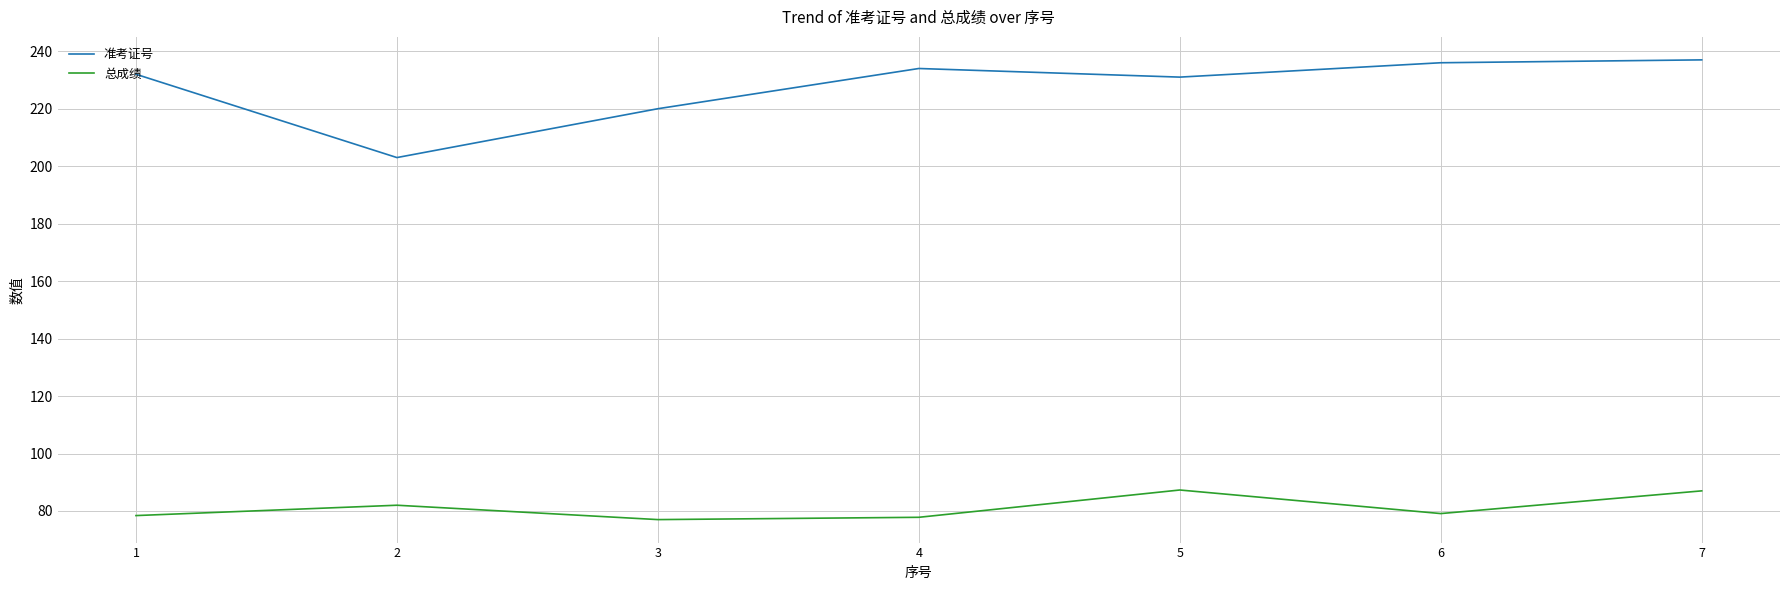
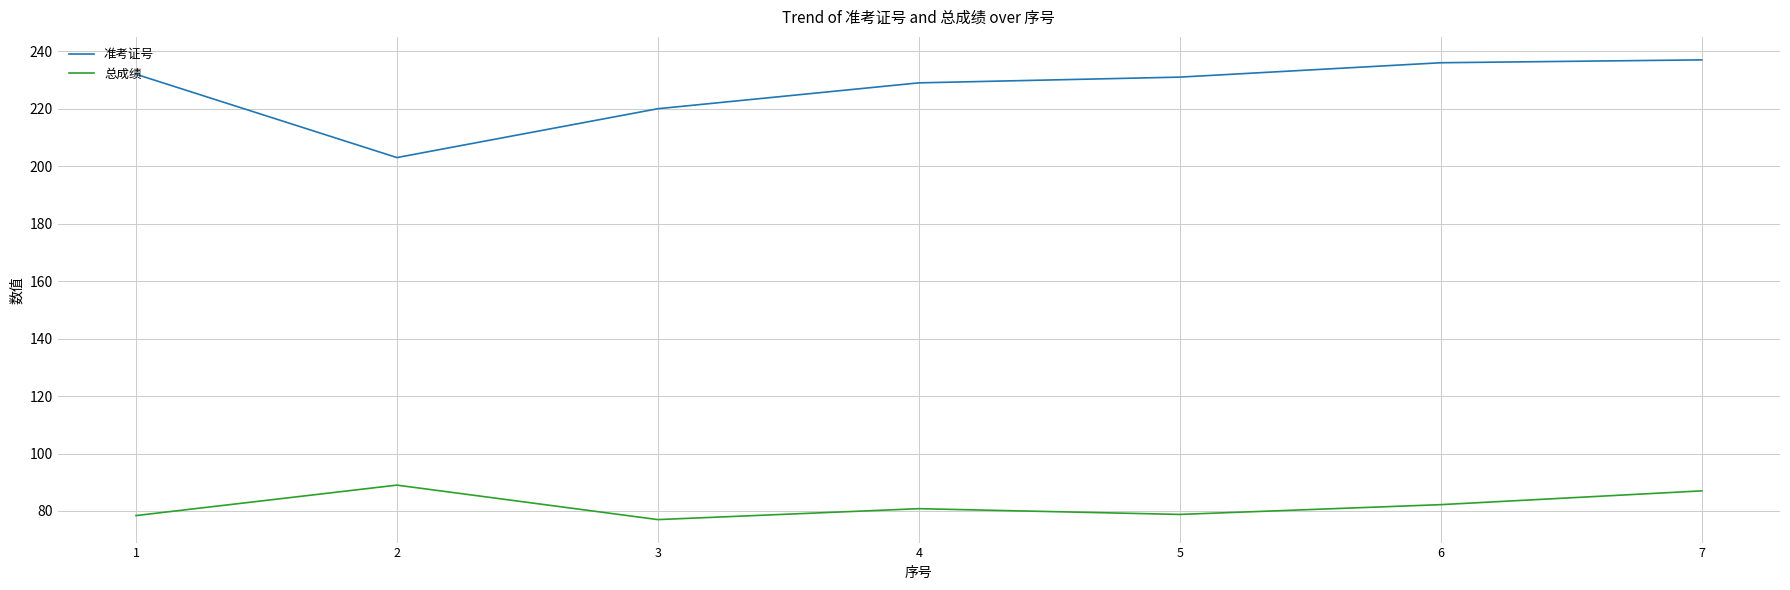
  {
    "准考证号": {
      "1": 232,
      "2": 203,
      "3": 220,
-     "4": 234,
+     "4": 229,
      "5": 231,
      "6": 236,
      "7": 237
    },
    "总成绩": {
      "1": 78,
-     "2": 82,
+     "2": 89,
      "3": 77,
-     "4": 78,
-     "5": 87,
-     "6": 79,
+     "4": 81,
+     "5": 79,
+     "6": 82,
      "7": 87
    }
  }
